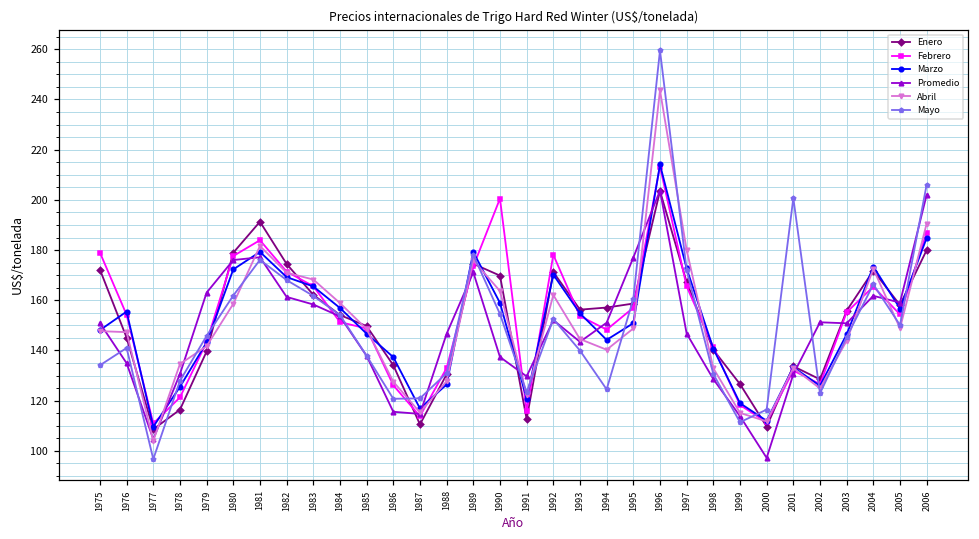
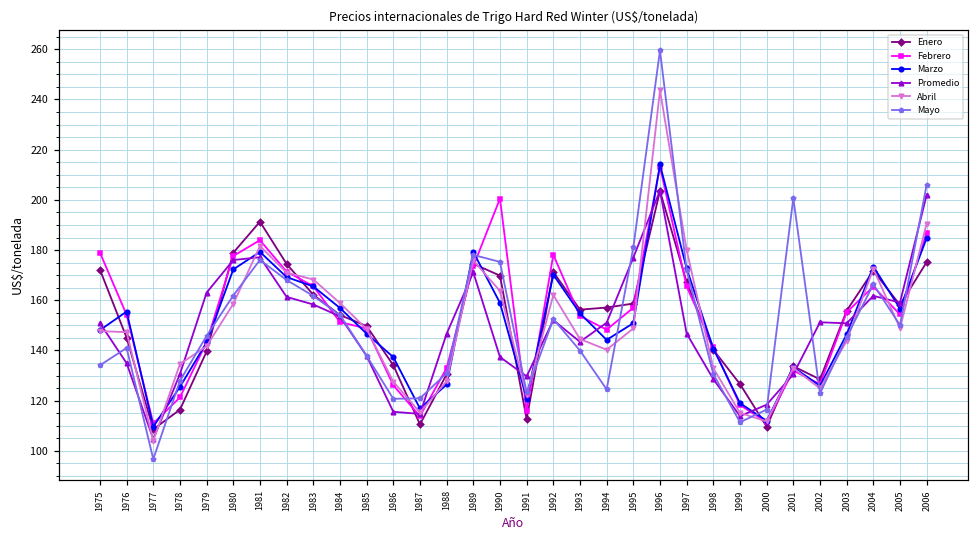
  {
    "Enero": {
      "1975": 172,
      "1976": 145,
      "1978": 116,
      "1979": 140,
      "1980": 179,
      "1981": 191,
      "1982": 174,
      "1986": 134,
      "1987": 111,
      "1990": 170,
      "1991": 113,
      "1993": 156,
      "1994": 157,
      "1995": 159,
      "1997": 167,
      "1999": 127,
      "2000": 110,
      "2002": 128,
-     "2006": 180
+     "2006": 175
    },
    "Febrero": {
      "1975": 179,
      "1976": 154,
      "1977": 111,
      "1978": 121,
      "1980": 178,
      "1981": 184,
      "1984": 151,
      "1986": 126,
      "1988": 133,
      "1990": 201,
      "1991": 116,
      "1992": 178,
      "1994": 148,
      "1995": 157,
      "1997": 166,
      "2005": 154,
      "2006": 187
    },
    "Marzo": {
      "1976": 156,
      "1978": 126,
      "1980": 172,
      "1981": 179,
      "1982": 169,
      "1984": 157,
      "1985": 147,
      "1986": 137,
      "1987": 117,
      "1988": 126,
      "1989": 179,
      "1990": 159,
      "1991": 121,
      "1994": 144,
      "1995": 151,
      "2005": 157,
      "2006": 185
    },
    "Promedio": {
      "1975": 151,
      "1976": 135,
      "1978": 131,
      "1979": 163,
      "1980": 176,
      "1982": 161,
      "1983": 158,
      "1986": 116,
      "1988": 147,
      "1989": 171,
      "1990": 137,
      "1991": 130,
      "1993": 143,
      "1994": 151,
      "1995": 177,
      "1997": 147,
      "1998": 129,
      "1999": 114,
-     "2000": 97,
+     "2000": 118,
      "2001": 131,
      "2002": 151,
      "2003": 151,
      "2004": 162,
      "2006": 202
    },
    "Abril": {
      "1976": 147,
      "1978": 135,
      "1979": 142,
      "1980": 159,
      "1981": 182,
      "1983": 168,
      "1984": 159,
      "1986": 128,
      "1988": 128,
      "1989": 176,
      "1990": 164,
      "1991": 122,
      "1992": 162,
      "1993": 145,
      "1994": 140,
      "1995": 149,
      "1996": 244,
      "1997": 180,
      "1998": 133,
      "1999": 115,
      "2003": 144,
      "2005": 149,
      "2006": 191
    },
    "Mayo": {
      "1975": 134,
      "1976": 141,
      "1977": 97,
      "1978": 128,
      "1979": 146,
      "1980": 162,
      "1982": 168,
      "1986": 121,
      "1987": 121,
      "1989": 178,
-     "1990": 155,
+     "1990": 175,
      "1991": 123,
      "1993": 140,
      "1994": 125,
-     "1995": 161,
+     "1995": 181,
      "1996": 260,
      "1998": 131,
      "1999": 111,
      "2000": 116,
      "2001": 201,
      "2002": 123,
      "2005": 150,
      "2006": 206
    }
  }
